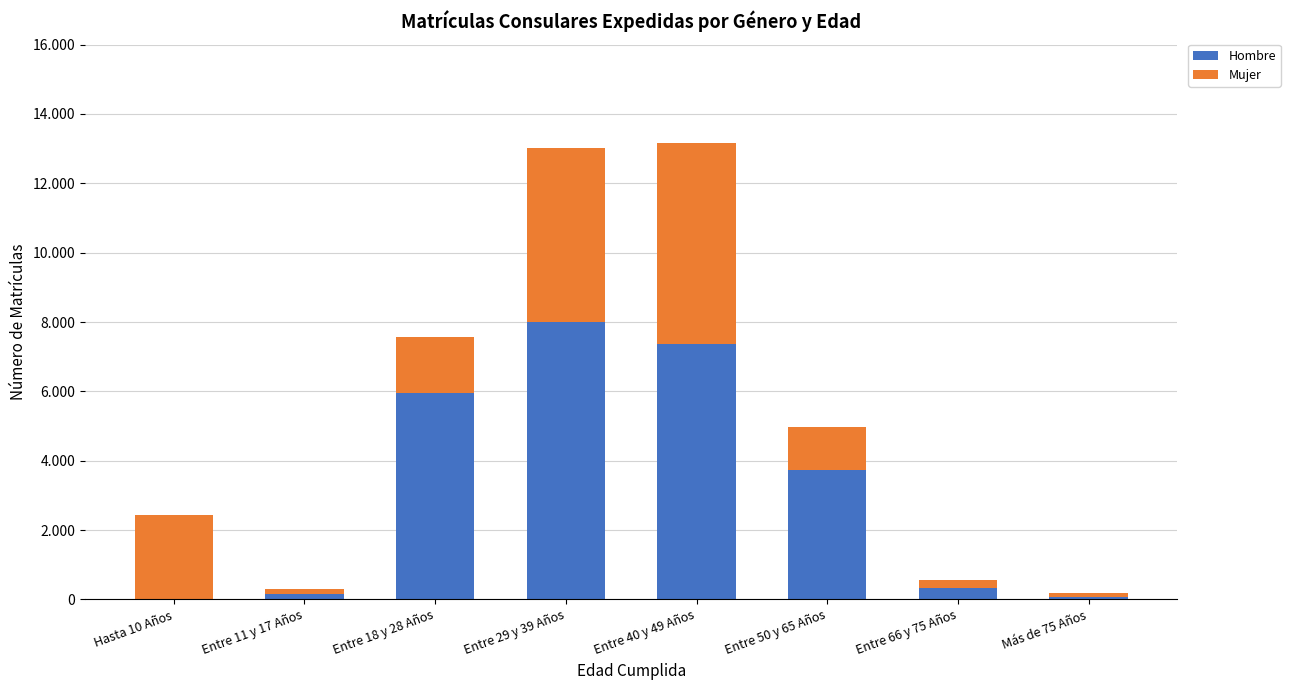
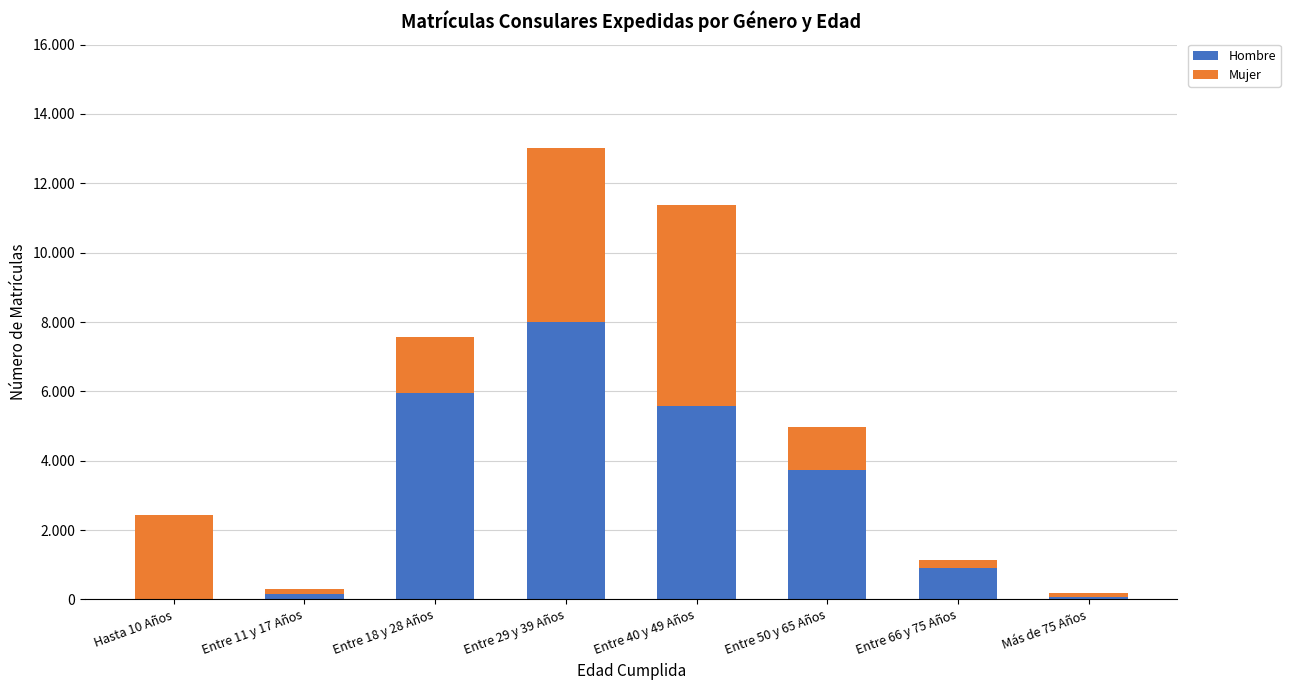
  {
    "Hombre": {
      "Entre 11 y 17 Años": 0.1,
      "Entre 18 y 28 Años": 6.0,
      "Entre 29 y 39 Años": 8.0,
-     "Entre 40 y 49 Años": 7.4,
+     "Entre 40 y 49 Años": 5.6,
      "Entre 50 y 65 Años": 3.7,
-     "Entre 66 y 75 Años": 0.3,
+     "Entre 66 y 75 Años": 0.9,
      "Más de 75 Años": 0.1
    },
    "Mujer": {
      "Hasta 10 Años": 2.4,
      "Entre 11 y 17 Años": 0.1,
      "Entre 18 y 28 Años": 1.6,
      "Entre 29 y 39 Años": 5.0,
      "Entre 40 y 49 Años": 5.8,
      "Entre 50 y 65 Años": 1.2,
      "Entre 66 y 75 Años": 0.2,
      "Más de 75 Años": 0.1
    }
  }
